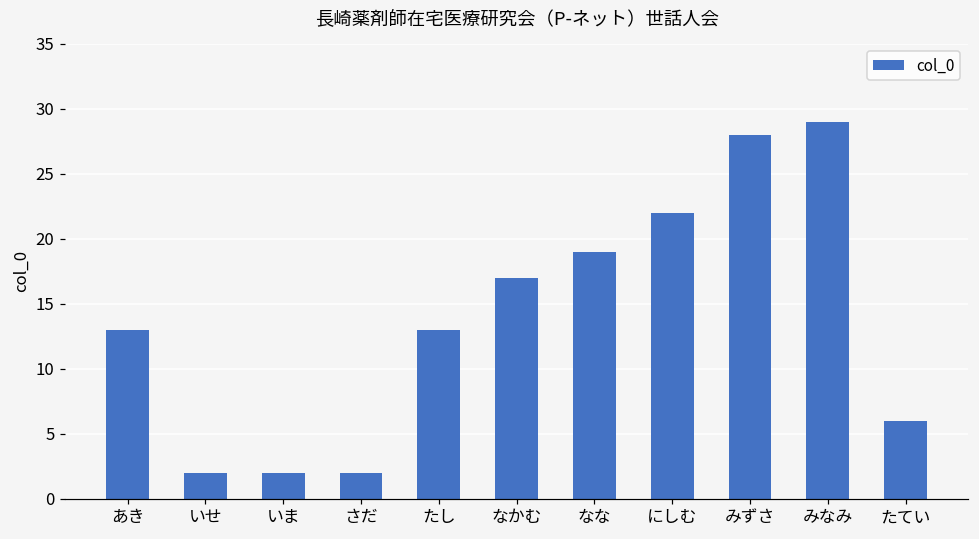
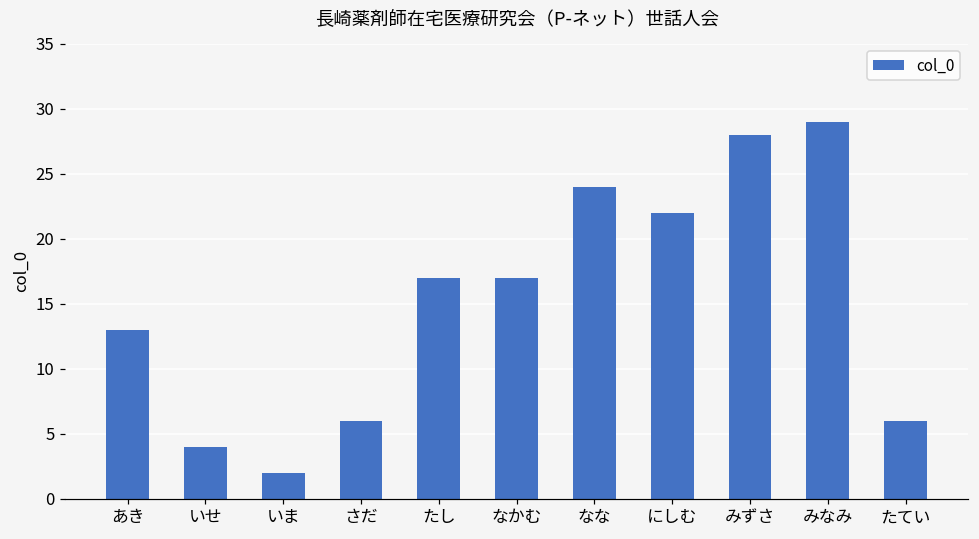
  {
    "あき": 13,
-   "いせ": 2,
+   "いせ": 4,
    "いま": 2,
-   "さだ": 2,
-   "たし": 13,
+   "さだ": 6,
+   "たし": 17,
    "なかむ": 17,
-   "なな": 19,
+   "なな": 24,
    "にしむ": 22,
    "みずさ": 28,
    "みなみ": 29,
    "たてい": 6
  }
